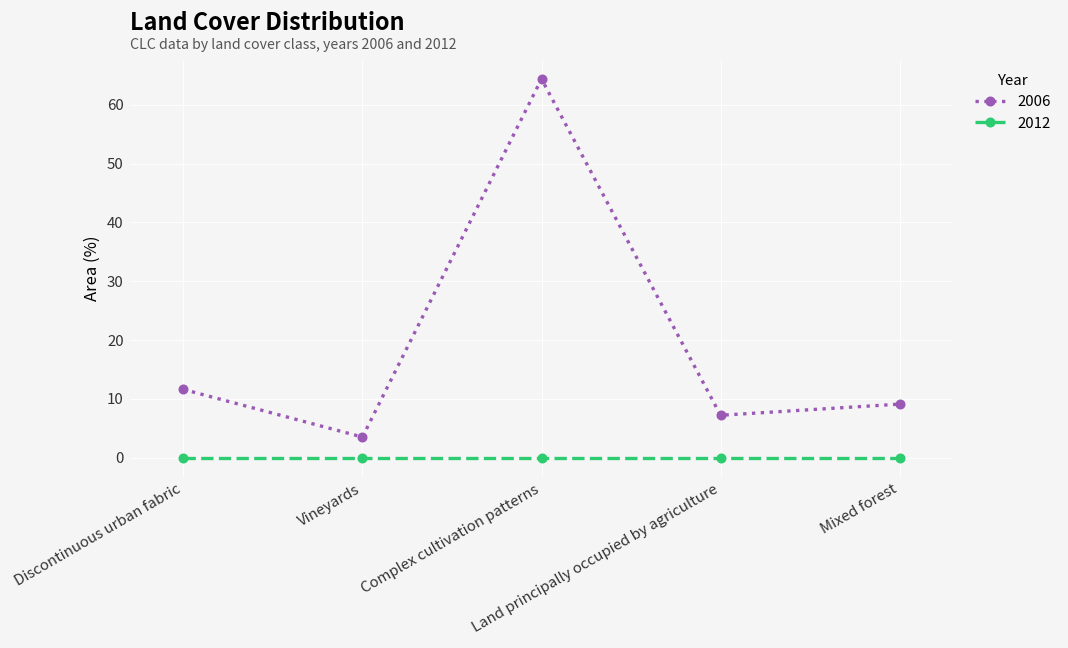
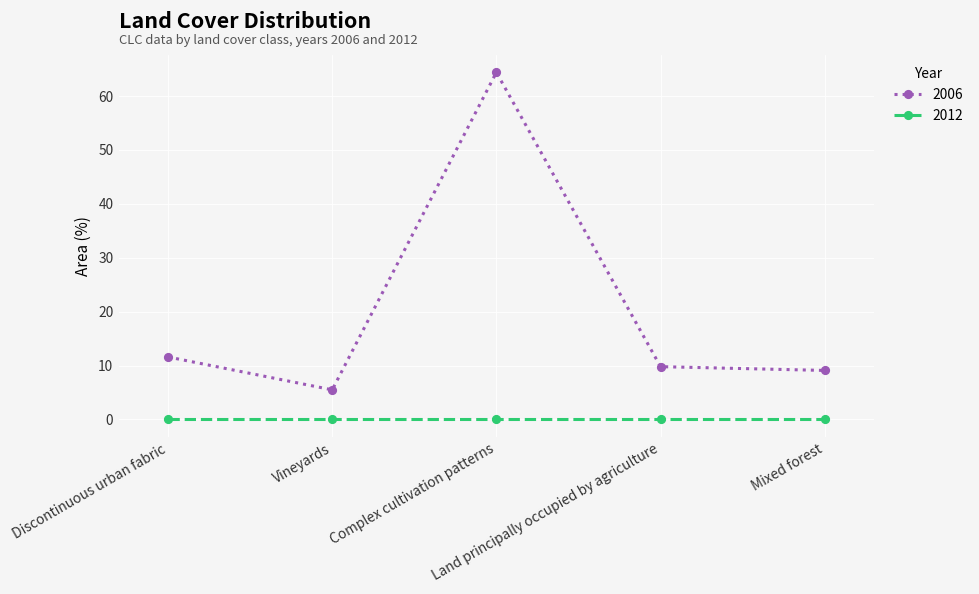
  {
    "2006": {
      "Discontinuous urban fabric": 12,
-     "Vineyards": 4,
+     "Vineyards": 6,
      "Complex cultivation patterns": 64,
-     "Land principally occupied by agriculture": 7,
+     "Land principally occupied by agriculture": 10,
      "Mixed forest": 9
    },
    "2012": {
      "Discontinuous urban fabric": 0,
      "Vineyards": 0,
      "Complex cultivation patterns": 0,
      "Land principally occupied by agriculture": 0,
      "Mixed forest": 0
    }
  }
